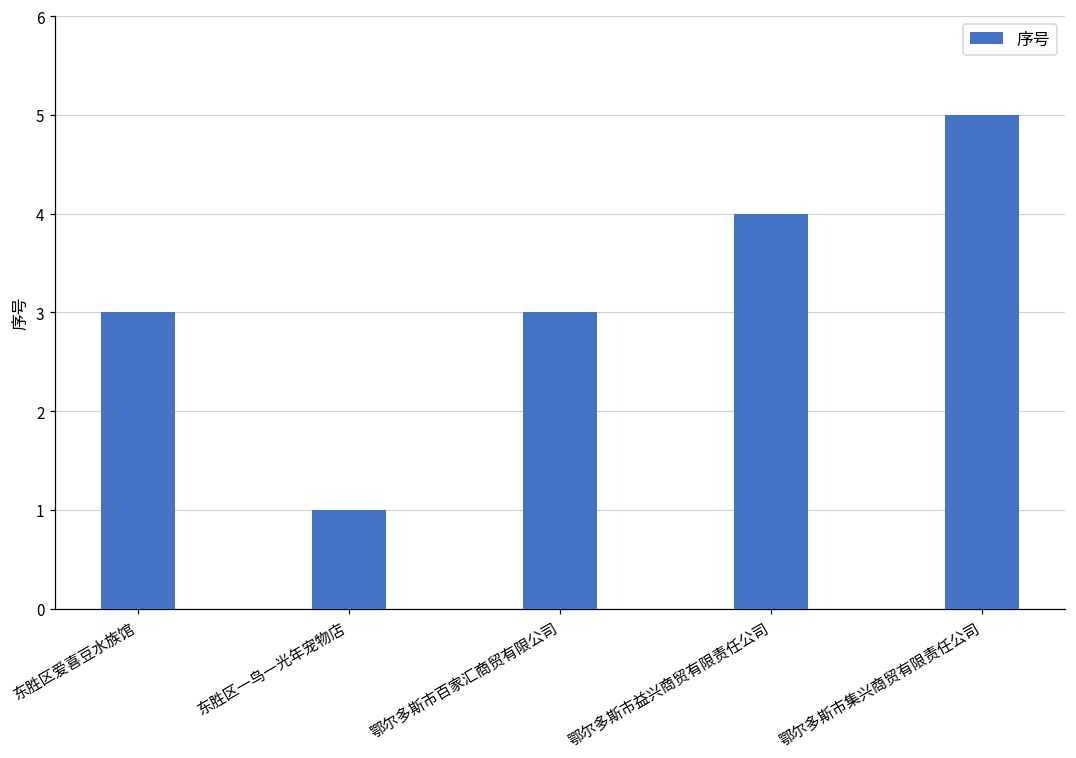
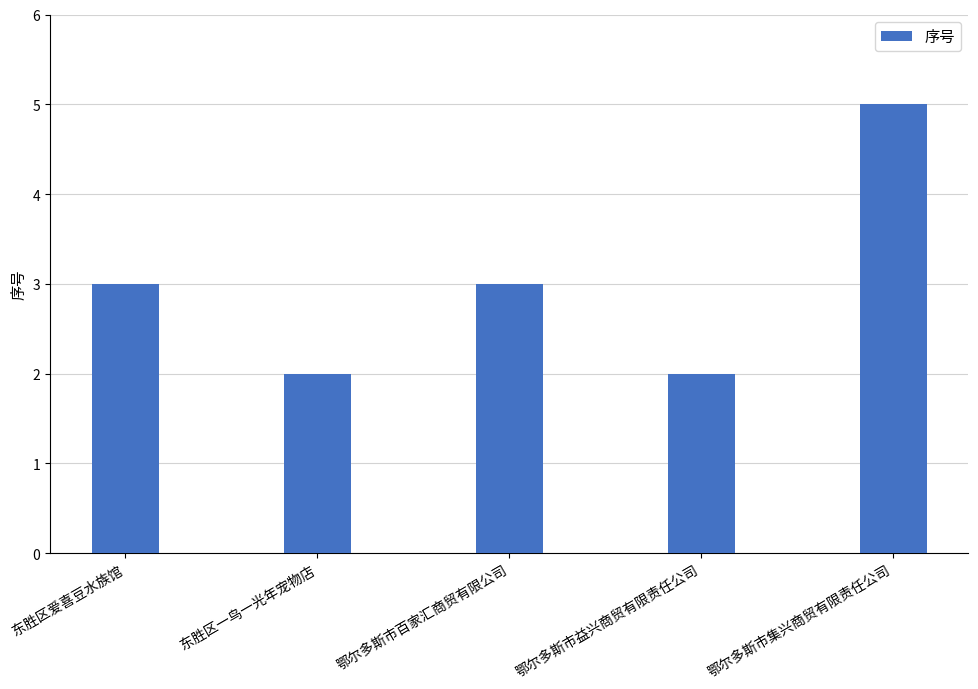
  {
    "东胜区爱喜豆水族馆": 3,
-   "东胜区一鸟一光年宠物店": 1,
+   "东胜区一鸟一光年宠物店": 2,
    "鄂尔多斯市百家汇商贸有限公司": 3,
-   "鄂尔多斯市益兴商贸有限责任公司": 4,
+   "鄂尔多斯市益兴商贸有限责任公司": 2,
    "鄂尔多斯市集兴商贸有限责任公司": 5
  }
